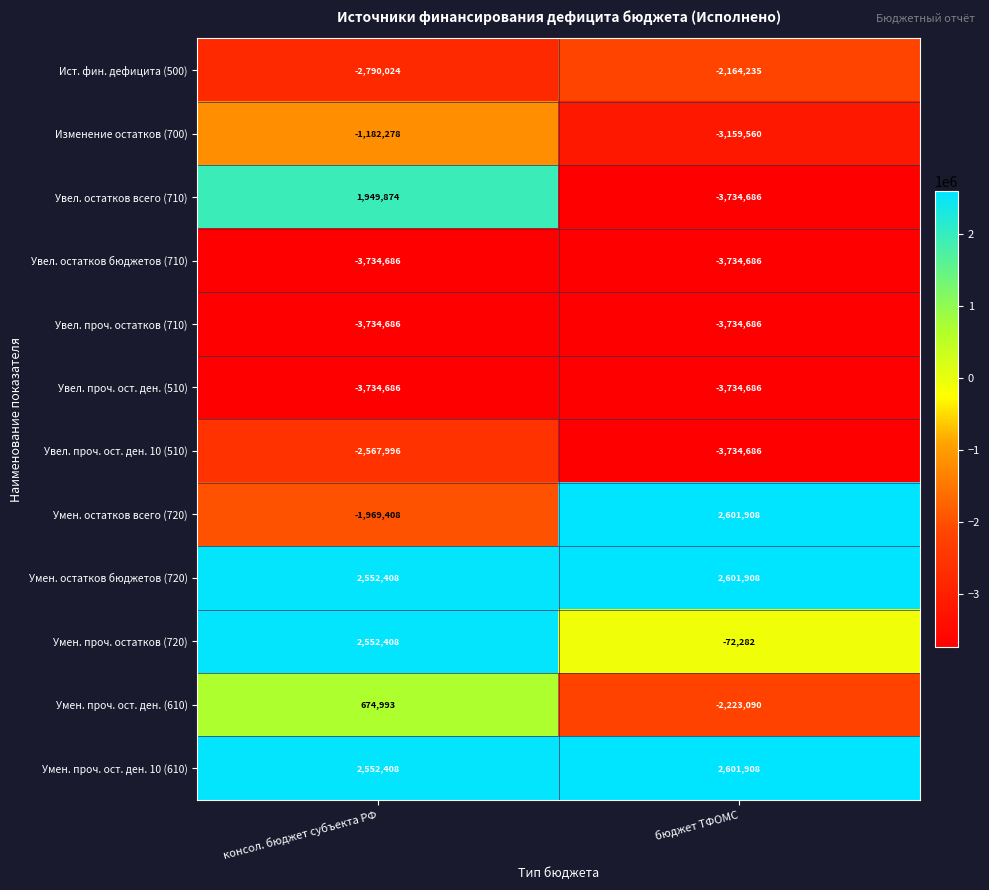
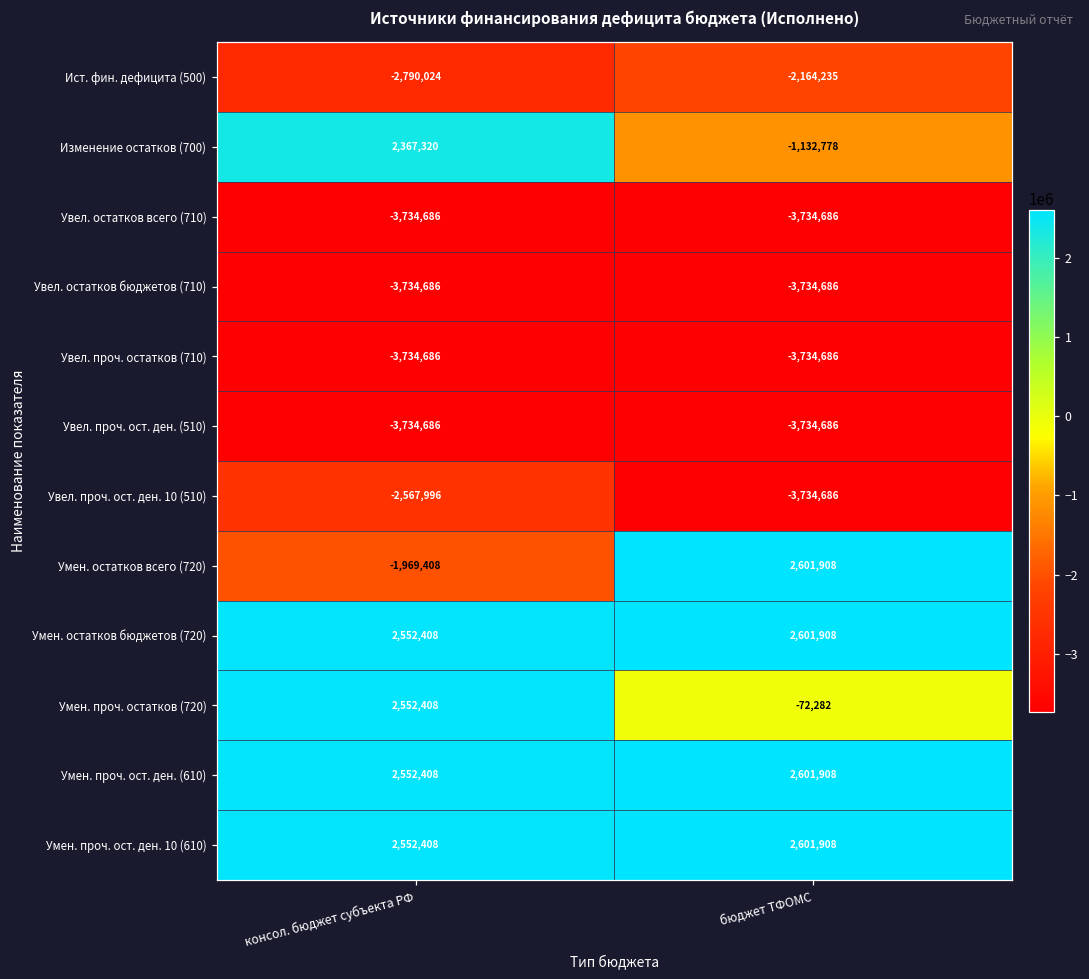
  {
    "Ист. фин. дефицита (500)": {
      "консол. бюджет субъекта РФ": "-2,790,024",
      "бюджет ТФОМС": "-2,164,235"
    },
    "Изменение остатков (700)": {
-     "консол. бюджет субъекта РФ": "-1,182,278",
-     "бюджет ТФОМС": "-3,159,560"
+     "консол. бюджет субъекта РФ": "2,367,320",
+     "бюджет ТФОМС": "-1,132,778"
    },
    "Увел. остатков всего (710)": {
-     "консол. бюджет субъекта РФ": "1,949,874",
+     "консол. бюджет субъекта РФ": "-3,734,686",
      "бюджет ТФОМС": "-3,734,686"
    },
    "Увел. остатков бюджетов (710)": {
      "консол. бюджет субъекта РФ": "-3,734,686",
      "бюджет ТФОМС": "-3,734,686"
    },
    "Увел. проч. остатков (710)": {
      "консол. бюджет субъекта РФ": "-3,734,686",
      "бюджет ТФОМС": "-3,734,686"
    },
    "Увел. проч. ост. ден. (510)": {
      "консол. бюджет субъекта РФ": "-3,734,686",
      "бюджет ТФОМС": "-3,734,686"
    },
    "Увел. проч. ост. ден. 10 (510)": {
      "консол. бюджет субъекта РФ": "-2,567,996",
      "бюджет ТФОМС": "-3,734,686"
    },
    "Умен. остатков всего (720)": {
      "консол. бюджет субъекта РФ": "-1,969,408",
      "бюджет ТФОМС": "2,601,908"
    },
    "Умен. остатков бюджетов (720)": {
      "консол. бюджет субъекта РФ": "2,552,408",
      "бюджет ТФОМС": "2,601,908"
    },
    "Умен. проч. остатков (720)": {
      "консол. бюджет субъекта РФ": "2,552,408",
      "бюджет ТФОМС": "-72,282"
    },
    "Умен. проч. ост. ден. (610)": {
-     "консол. бюджет субъекта РФ": "674,993",
-     "бюджет ТФОМС": "-2,223,090"
+     "консол. бюджет субъекта РФ": "2,552,408",
+     "бюджет ТФОМС": "2,601,908"
    },
    "Умен. проч. ост. ден. 10 (610)": {
      "консол. бюджет субъекта РФ": "2,552,408",
      "бюджет ТФОМС": "2,601,908"
    }
  }
